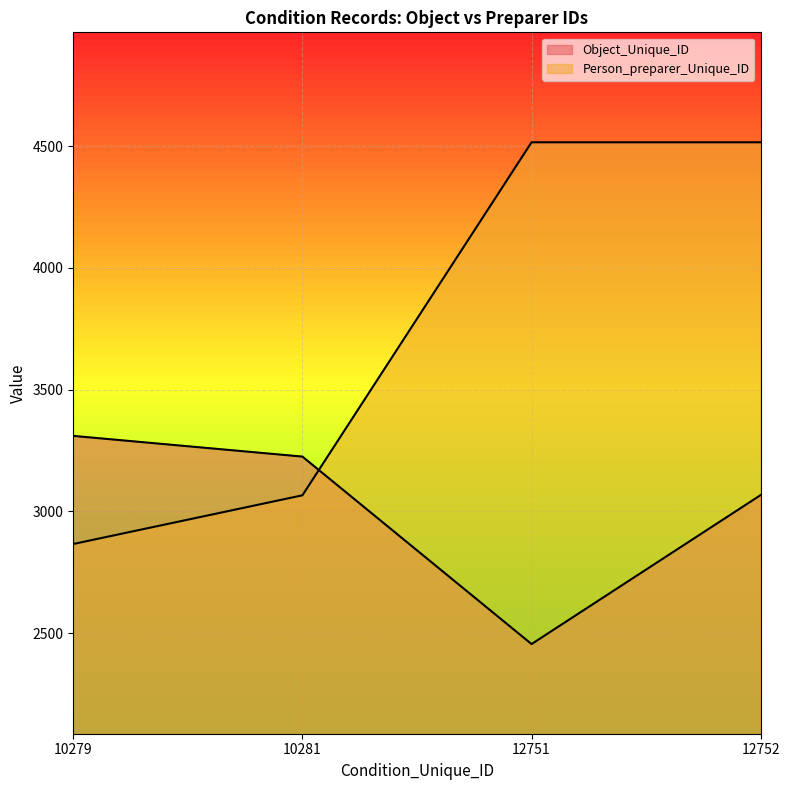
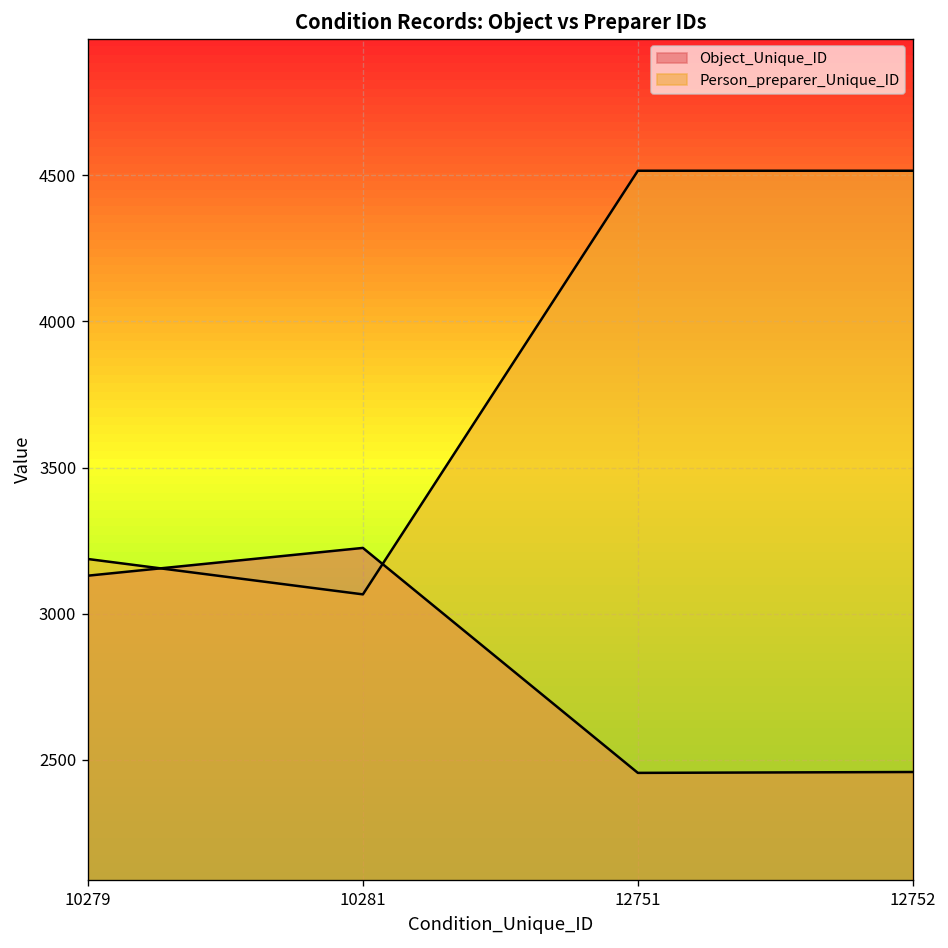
  {
    "Object_Unique_ID": {
-     "10279": 3310,
+     "10279": 3130,
      "10281": 3230,
      "12751": 2460,
-     "12752": 3070
+     "12752": 2460
    },
    "Person_preparer_Unique_ID": {
-     "10279": 2870,
+     "10279": 3190,
      "10281": 3070,
      "12751": 4520,
      "12752": 4520
    }
  }
